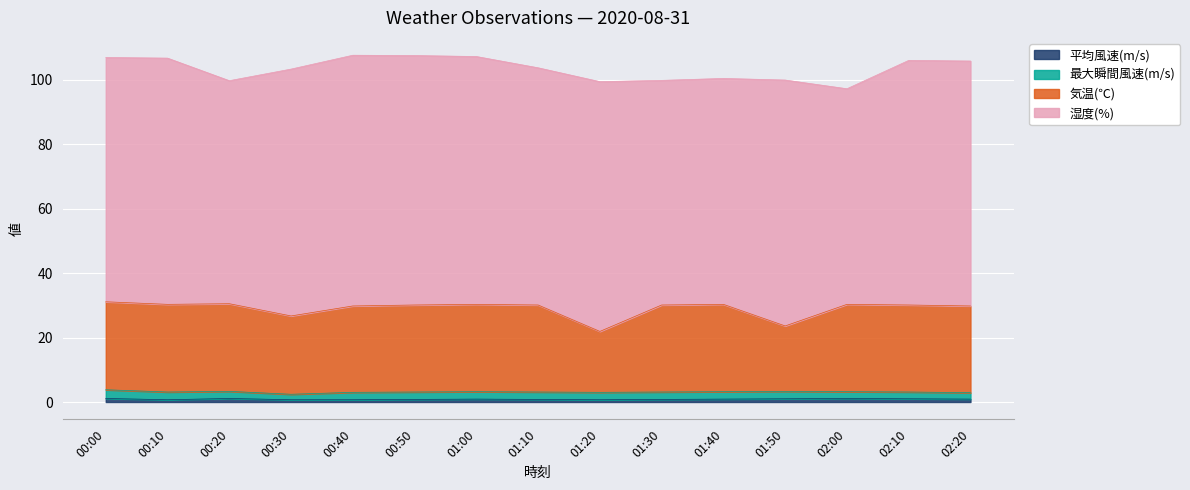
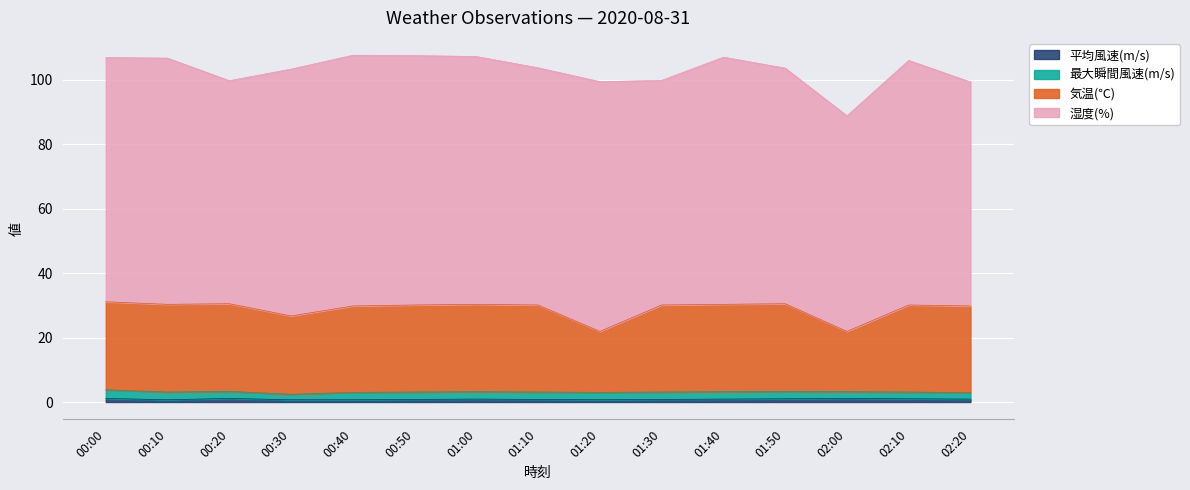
  {
    "平均風速(m/s)": {
      "00:00": 1,
      "00:10": 1,
      "00:20": 1,
      "00:30": 1,
      "00:40": 1,
      "00:50": 1,
      "01:00": 1,
      "01:10": 1,
      "01:20": 1,
      "01:30": 1,
      "01:40": 1,
      "01:50": 1,
      "02:00": 1,
      "02:10": 1,
      "02:20": 1
    },
    "最大瞬間風速(m/s)": {
      "00:00": 3,
      "00:10": 2,
      "00:20": 2,
      "00:30": 2,
      "00:40": 2,
      "00:50": 2,
      "01:00": 2,
      "01:10": 2,
      "01:20": 2,
      "01:30": 2,
      "01:40": 2,
      "01:50": 2,
      "02:00": 2,
      "02:10": 2,
      "02:20": 2
    },
    "気温(℃)": {
      "00:00": 27,
      "00:10": 27,
      "00:20": 27,
      "00:30": 24,
      "00:40": 27,
      "00:50": 27,
      "01:00": 27,
      "01:10": 27,
      "01:20": 19,
      "01:30": 27,
      "01:40": 27,
-     "01:50": 20,
-     "02:00": 27,
+     "01:50": 27,
+     "02:00": 19,
      "02:10": 27,
      "02:20": 27
    },
    "湿度(%)": {
      "00:00": 76,
      "00:10": 76,
      "00:20": 69,
      "00:30": 77,
      "00:40": 78,
      "00:50": 77,
      "01:00": 77,
      "01:10": 74,
      "01:20": 78,
      "01:30": 70,
-     "01:40": 70,
-     "01:50": 76,
+     "01:40": 77,
+     "01:50": 73,
      "02:00": 67,
      "02:10": 76,
-     "02:20": 76
+     "02:20": 70
    }
  }
